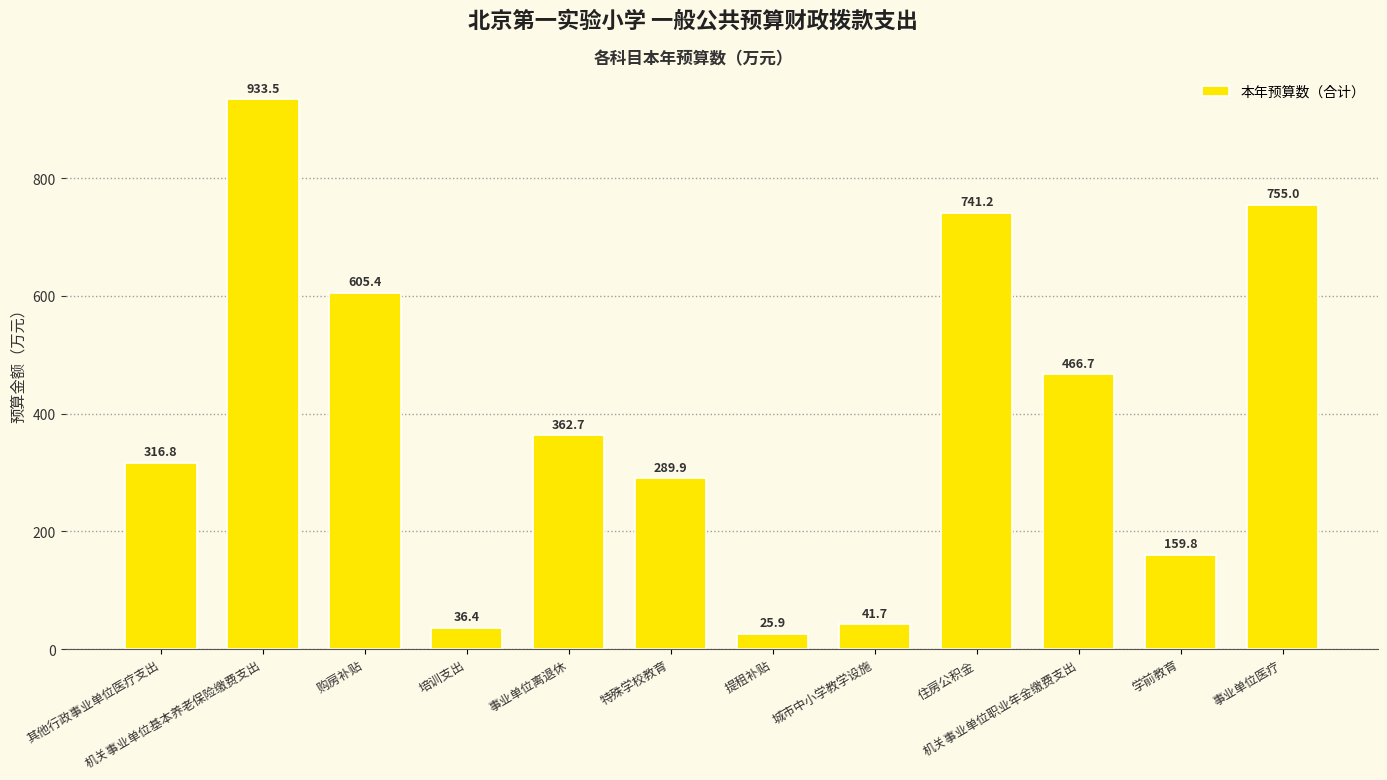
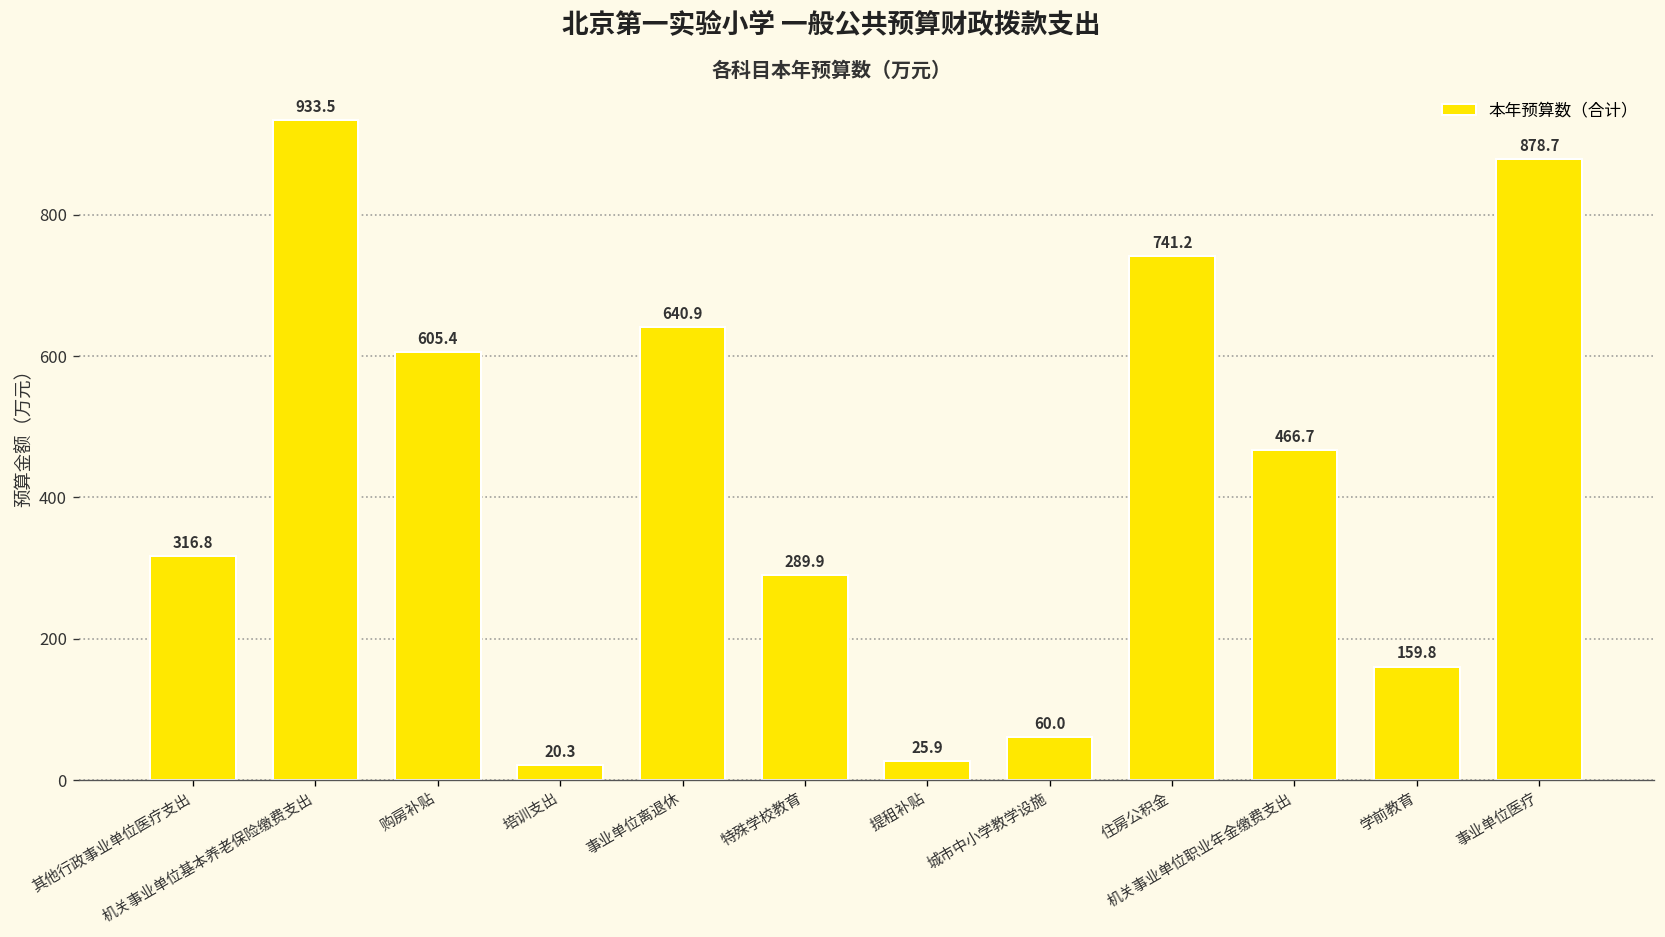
  {
    "其他行政事业单位医疗支出": 316.8,
    "机关事业单位基本养老保险缴费支出": 933.5,
    "购房补贴": 605.4,
-   "培训支出": 36.4,
-   "事业单位离退休": 362.7,
+   "培训支出": 20.3,
+   "事业单位离退休": 640.9,
    "特殊学校教育": 289.9,
    "提租补贴": 25.9,
-   "城市中小学教学设施": 41.7,
+   "城市中小学教学设施": 60.0,
    "住房公积金": 741.2,
    "机关事业单位职业年金缴费支出": 466.7,
    "学前教育": 159.8,
-   "事业单位医疗": 755.0
+   "事业单位医疗": 878.7
  }
